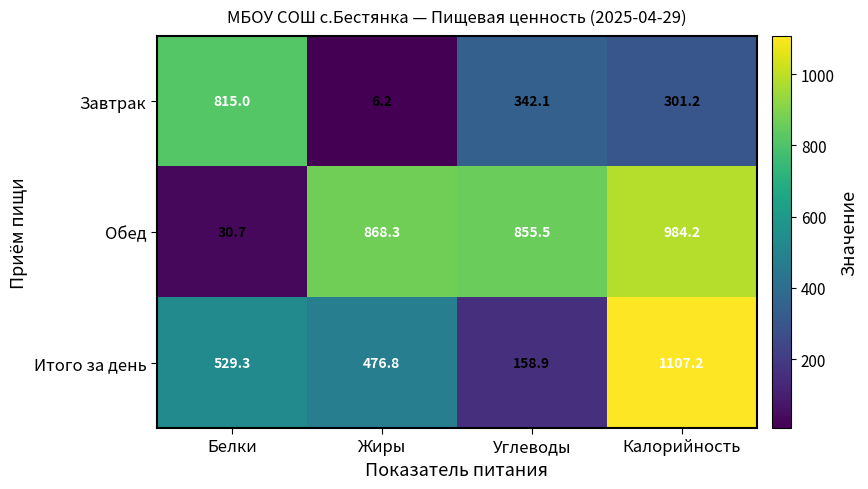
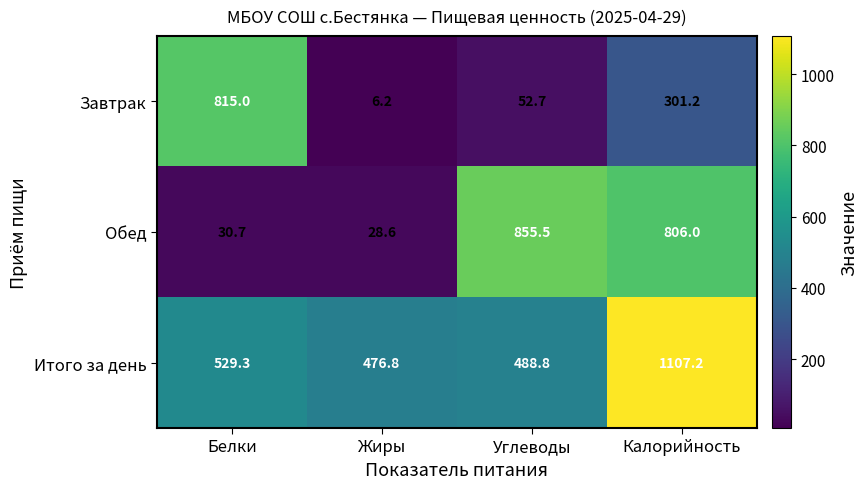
  {
    "Завтрак": {
      "Белки": 815.0,
      "Жиры": 6.2,
-     "Углеводы": 342.1,
+     "Углеводы": 52.7,
      "Калорийность": 301.2
    },
    "Обед": {
      "Белки": 30.7,
-     "Жиры": 868.3,
+     "Жиры": 28.6,
      "Углеводы": 855.5,
-     "Калорийность": 984.2
+     "Калорийность": 806.0
    },
    "Итого за день": {
      "Белки": 529.3,
      "Жиры": 476.8,
-     "Углеводы": 158.9,
+     "Углеводы": 488.8,
      "Калорийность": 1107.2
    }
  }
